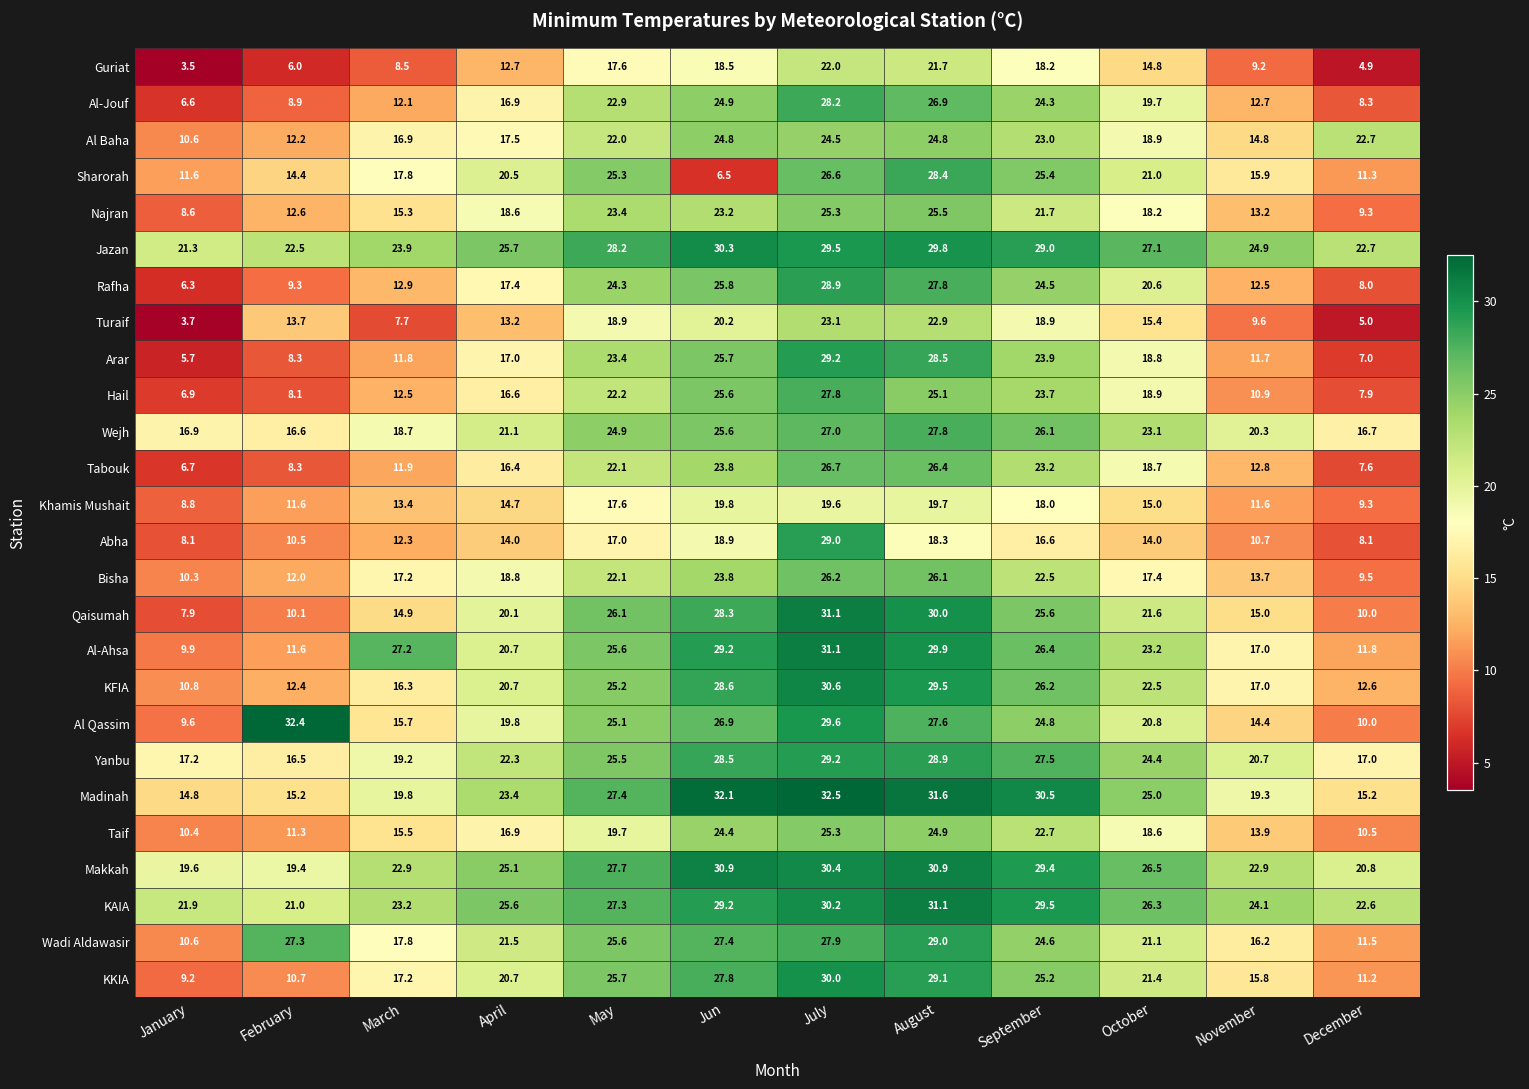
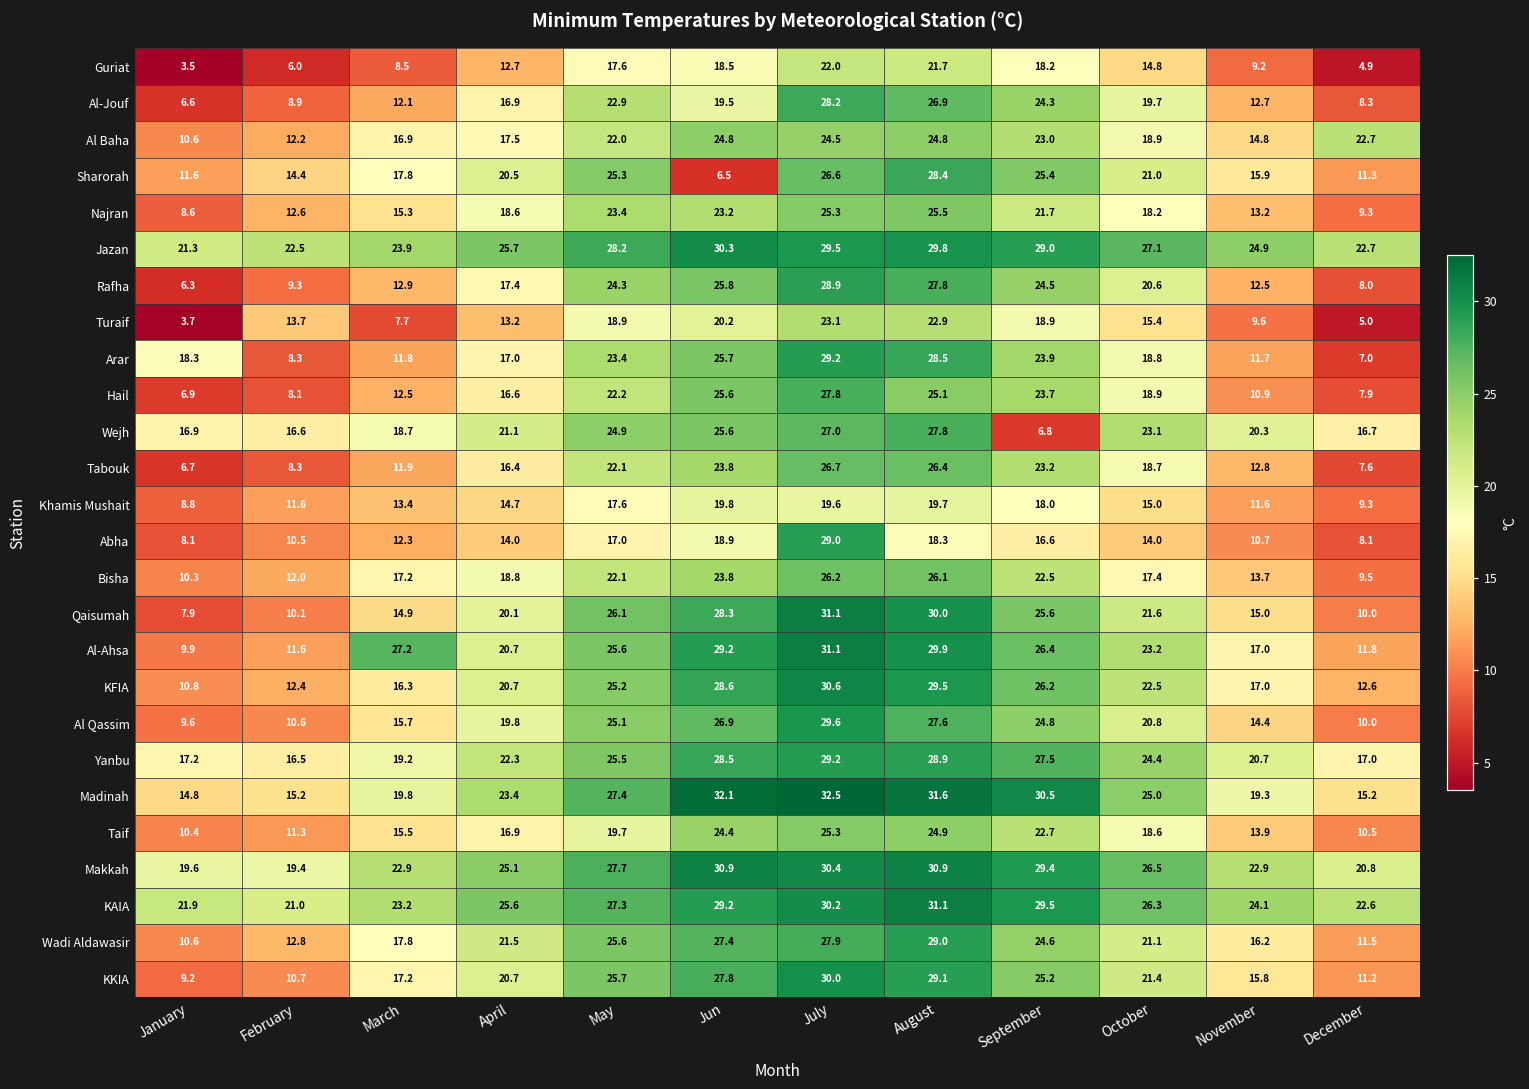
  {
    "Al-Jouf": {
      "January": 6.6,
      "February": 8.9,
      "March": 12.1,
      "April": 16.9,
      "May": 22.9,
-     "Jun": 24.9,
+     "Jun": 19.5,
      "July": 28.2,
      "August": 26.9,
      "September": 24.3,
      "October": 19.7,
      "November": 12.7,
      "December": 8.3
    },
    "Arar": {
-     "January": 5.7,
+     "January": 18.3,
      "February": 8.3,
      "March": 11.8,
      "April": 17.0,
      "May": 23.4,
      "Jun": 25.7,
      "July": 29.2,
      "August": 28.5,
      "September": 23.9,
      "October": 18.8,
      "November": 11.7,
      "December": 7.0
    },
    "Wejh": {
      "January": 16.9,
      "February": 16.6,
      "March": 18.7,
      "April": 21.1,
      "May": 24.9,
      "Jun": 25.6,
      "July": 27.0,
      "August": 27.8,
-     "September": 26.1,
+     "September": 6.8,
      "October": 23.1,
      "November": 20.3,
      "December": 16.7
    },
    "Al Qassim": {
      "January": 9.6,
-     "February": 32.4,
+     "February": 10.6,
      "March": 15.7,
      "April": 19.8,
      "May": 25.1,
      "Jun": 26.9,
      "July": 29.6,
      "August": 27.6,
      "September": 24.8,
      "October": 20.8,
      "November": 14.4,
      "December": 10.0
    },
    "Wadi Aldawasir": {
      "January": 10.6,
-     "February": 27.3,
+     "February": 12.8,
      "March": 17.8,
      "April": 21.5,
      "May": 25.6,
      "Jun": 27.4,
      "July": 27.9,
      "August": 29.0,
      "September": 24.6,
      "October": 21.1,
      "November": 16.2,
      "December": 11.5
    }
  }
